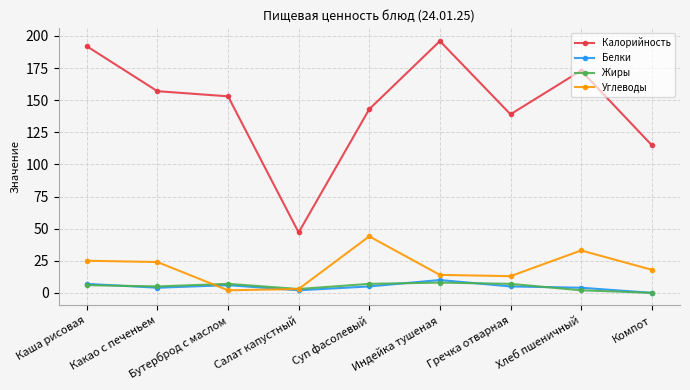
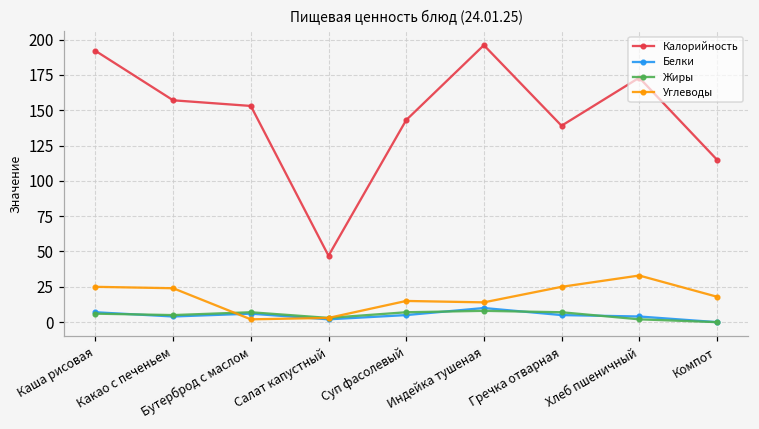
  {
    "Калорийность": {
      "Каша рисовая": 192,
      "Какао с печеньем": 157,
      "Бутерброд с маслом": 153,
      "Салат капустный": 47,
      "Суп фасолевый": 143,
      "Индейка тушеная": 196,
      "Гречка отварная": 139,
      "Компот": 115
    },
    "Белки": {
      "Индейка тушеная": 10,
      "Хлеб пшеничный": 4
    },
    "Жиры": {
      "Индейка тушеная": 8,
      "Хлеб пшеничный": 2
    },
    "Углеводы": {
      "Каша рисовая": 25,
      "Какао с печеньем": 24,
      "Бутерброд с маслом": 2,
-     "Суп фасолевый": 44,
+     "Суп фасолевый": 15,
      "Индейка тушеная": 14,
-     "Гречка отварная": 13,
+     "Гречка отварная": 25,
      "Хлеб пшеничный": 33,
      "Компот": 18
    }
  }
